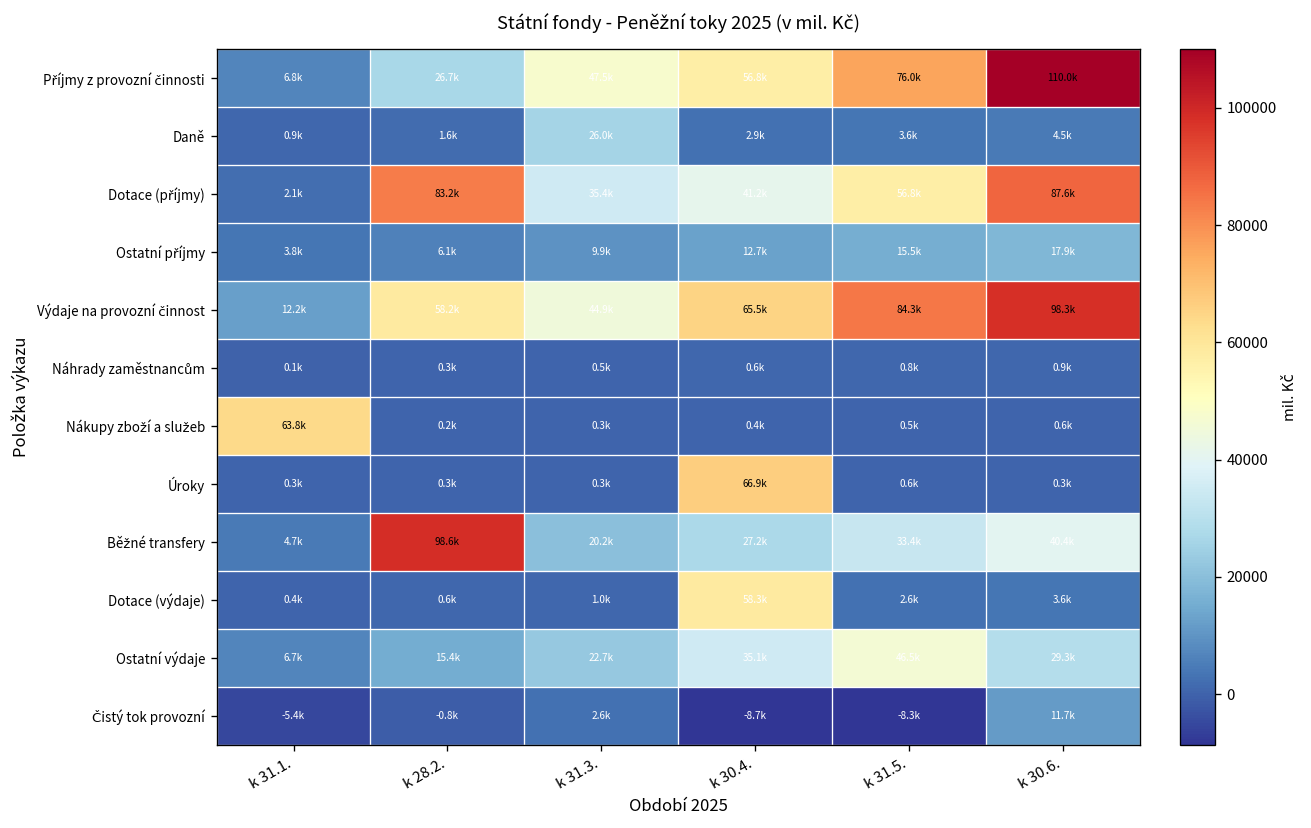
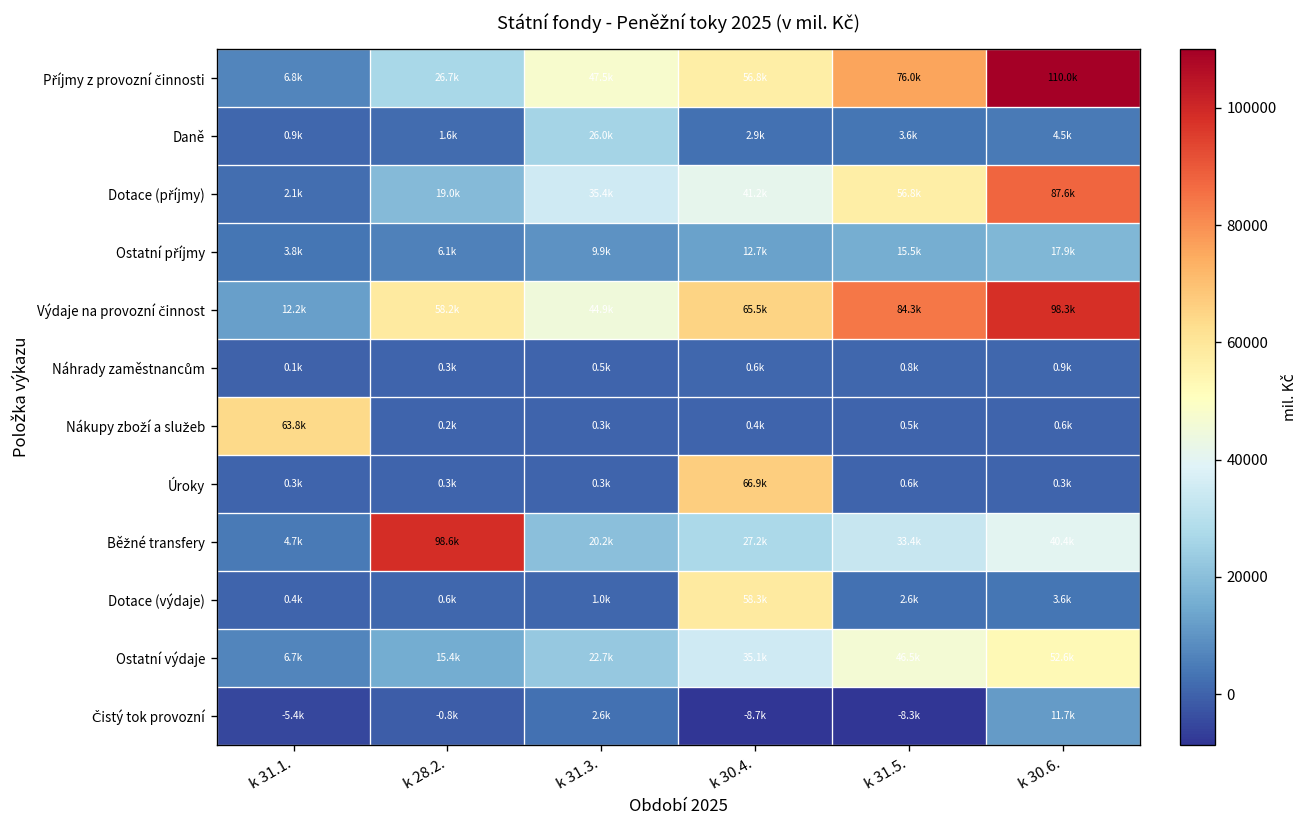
  {
    "Příjmy z provozní činnosti": {
      "k 31.1.": "6.8k",
      "k 28.2.": "26.7k",
      "k 31.3.": "47.5k",
      "k 30.4.": "56.8k",
      "k 31.5.": "76.0k",
      "k 30.6.": "110.0k"
    },
    "Daně": {
      "k 31.1.": "0.9k",
      "k 28.2.": "1.6k",
      "k 31.3.": "26.0k",
      "k 30.4.": "2.9k",
      "k 31.5.": "3.6k",
      "k 30.6.": "4.5k"
    },
    "Dotace (příjmy)": {
      "k 31.1.": "2.1k",
-     "k 28.2.": "83.2k",
+     "k 28.2.": "19.0k",
      "k 31.3.": "35.4k",
      "k 31.5.": "56.8k",
      "k 30.6.": "87.6k"
    },
    "Ostatní příjmy": {
      "k 31.1.": "3.8k",
      "k 28.2.": "6.1k",
      "k 31.3.": "9.9k",
      "k 30.4.": "12.7k",
      "k 31.5.": "15.5k",
      "k 30.6.": "17.9k"
    },
    "Výdaje na provozní činnost": {
      "k 31.1.": "12.2k",
      "k 28.2.": "58.2k",
      "k 30.4.": "65.5k",
      "k 31.5.": "84.3k",
      "k 30.6.": "98.3k"
    },
    "Náhrady zaměstnancům": {
      "k 31.1.": "0.1k",
      "k 28.2.": "0.3k",
      "k 31.3.": "0.5k",
      "k 30.4.": "0.6k",
      "k 31.5.": "0.8k",
      "k 30.6.": "0.9k"
    },
    "Nákupy zboží a služeb": {
      "k 31.1.": "63.8k",
      "k 28.2.": "0.2k",
      "k 31.3.": "0.3k",
      "k 30.4.": "0.4k",
      "k 31.5.": "0.5k",
      "k 30.6.": "0.6k"
    },
    "Úroky": {
      "k 31.1.": "0.3k",
      "k 28.2.": "0.3k",
      "k 31.3.": "0.3k",
      "k 30.4.": "66.9k",
      "k 31.5.": "0.6k",
      "k 30.6.": "0.3k"
    },
    "Běžné transfery": {
      "k 31.1.": "4.7k",
      "k 28.2.": "98.6k",
      "k 31.3.": "20.2k",
      "k 30.4.": "27.2k",
      "k 31.5.": "33.4k"
    },
    "Dotace (výdaje)": {
      "k 31.1.": "0.4k",
      "k 28.2.": "0.6k",
      "k 31.3.": "1.0k",
      "k 30.4.": "58.3k",
      "k 31.5.": "2.6k",
      "k 30.6.": "3.6k"
    },
    "Ostatní výdaje": {
      "k 31.1.": "6.7k",
      "k 28.2.": "15.4k",
      "k 31.3.": "22.7k",
      "k 30.4.": "35.1k",
-     "k 30.6.": "29.3k"
+     "k 30.6.": "52.6k"
    },
    "Čistý tok provozní": {
      "k 31.1.": "-5.4k",
      "k 28.2.": "-0.8k",
      "k 31.3.": "2.6k",
      "k 30.4.": "-8.7k",
      "k 31.5.": "-8.3k",
      "k 30.6.": "11.7k"
    }
  }
